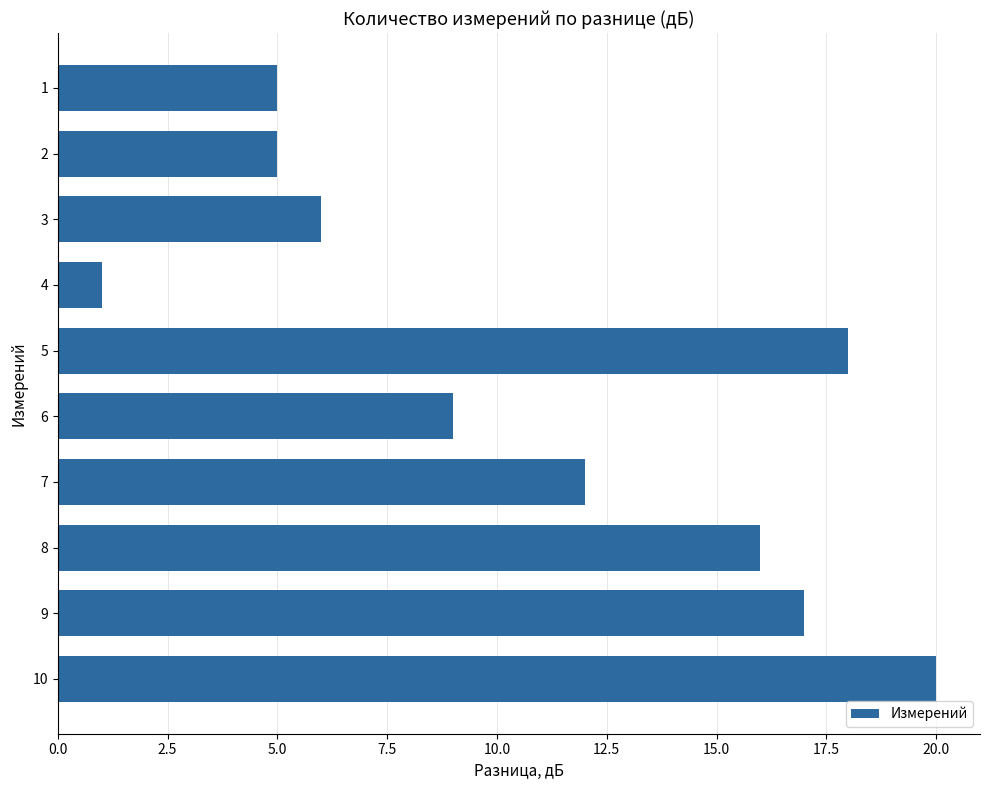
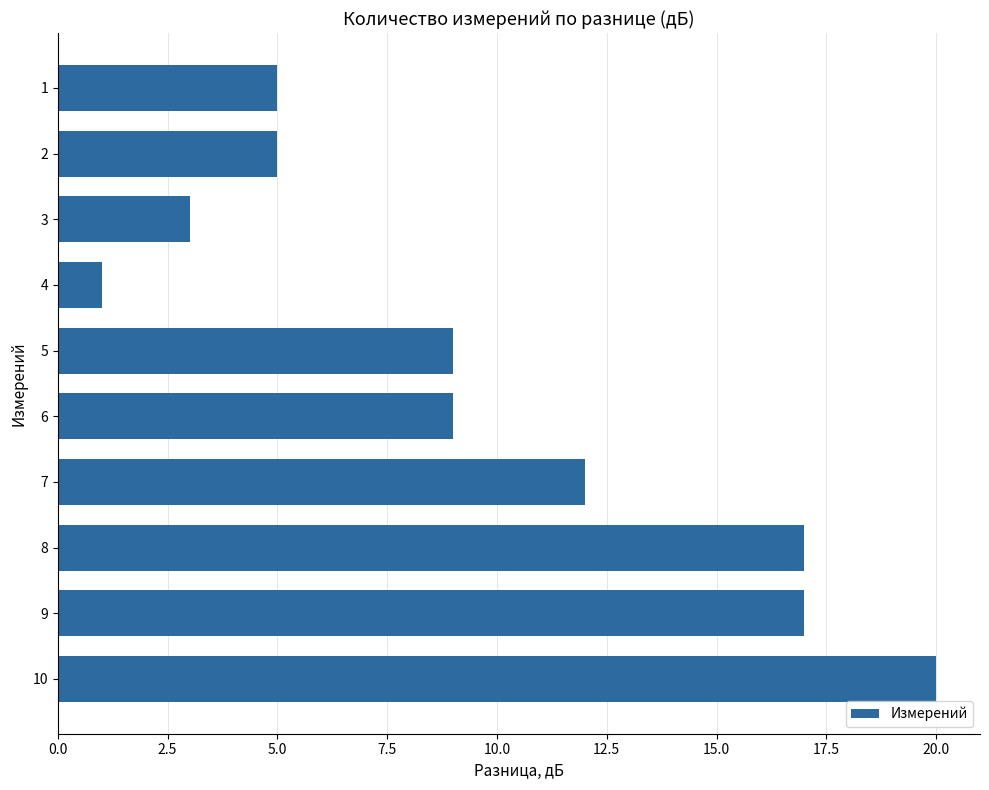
  {
    "1": 5,
    "2": 5,
-   "3": 6,
+   "3": 3,
    "4": 1,
-   "5": 18,
+   "5": 9,
    "6": 9,
    "7": 12,
-   "8": 16,
+   "8": 17,
    "9": 17,
    "10": 20
  }
